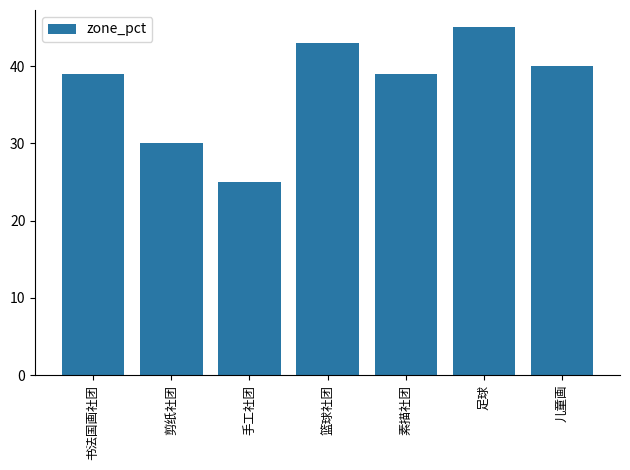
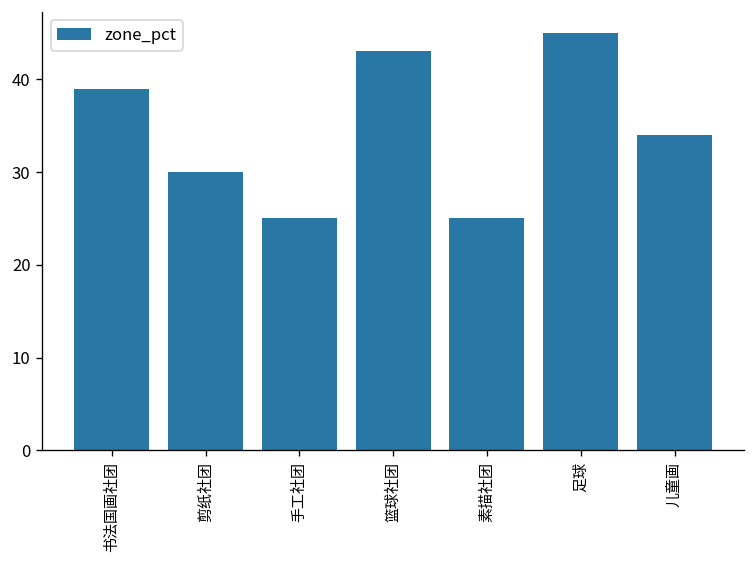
  {
    "书法国画社团": 39,
    "剪纸社团": 30,
    "手工社团": 25,
    "篮球社团": 43,
-   "素描社团": 39,
+   "素描社团": 25,
    "足球": 45,
-   "儿童画": 40
+   "儿童画": 34
  }
